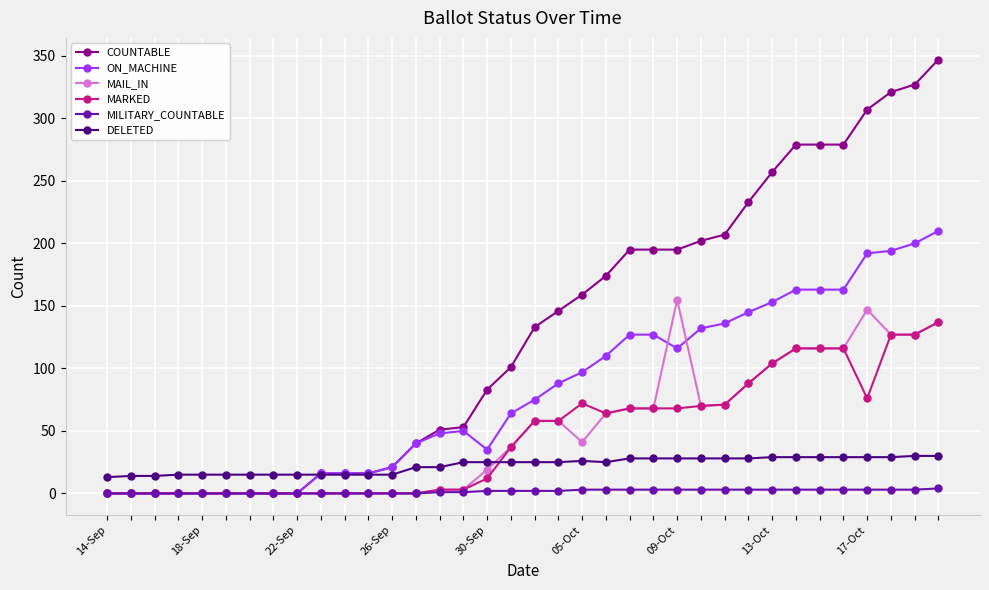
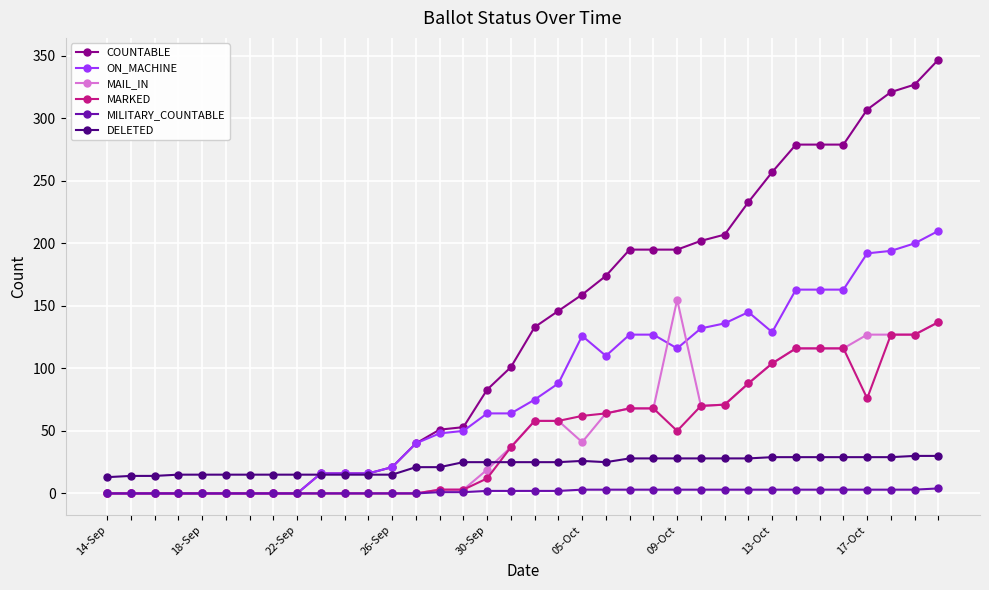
  {
    "ON_MACHINE": {
-     "30-Sep": 35,
-     "05-Oct": 97,
+     "30-Sep": 64,
+     "05-Oct": 126,
      "09-Oct": 116,
-     "13-Oct": 153,
+     "13-Oct": 129,
      "17-Oct": 192
    },
    "MAIL_IN": {
      "30-Sep": 19,
      "05-Oct": 41,
      "09-Oct": 155,
-     "17-Oct": 147
+     "17-Oct": 127
    },
    "MARKED": {
      "30-Sep": 12,
-     "05-Oct": 72,
-     "09-Oct": 68,
+     "05-Oct": 62,
+     "09-Oct": 50,
      "17-Oct": 76
    }
  }
